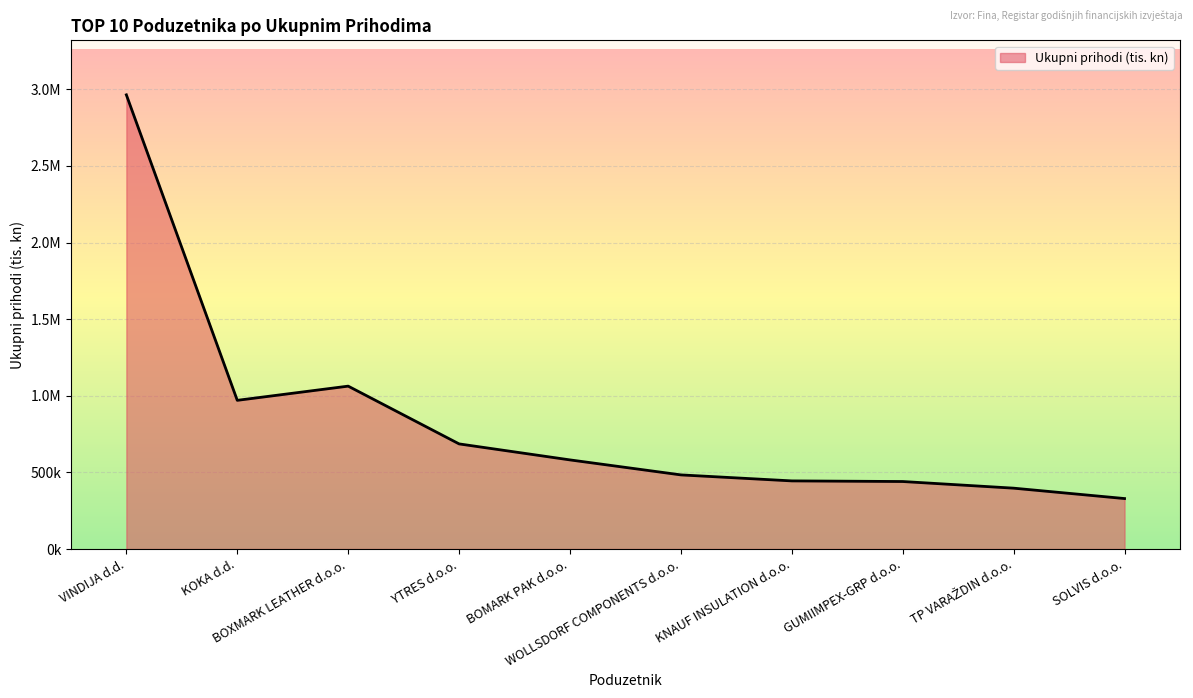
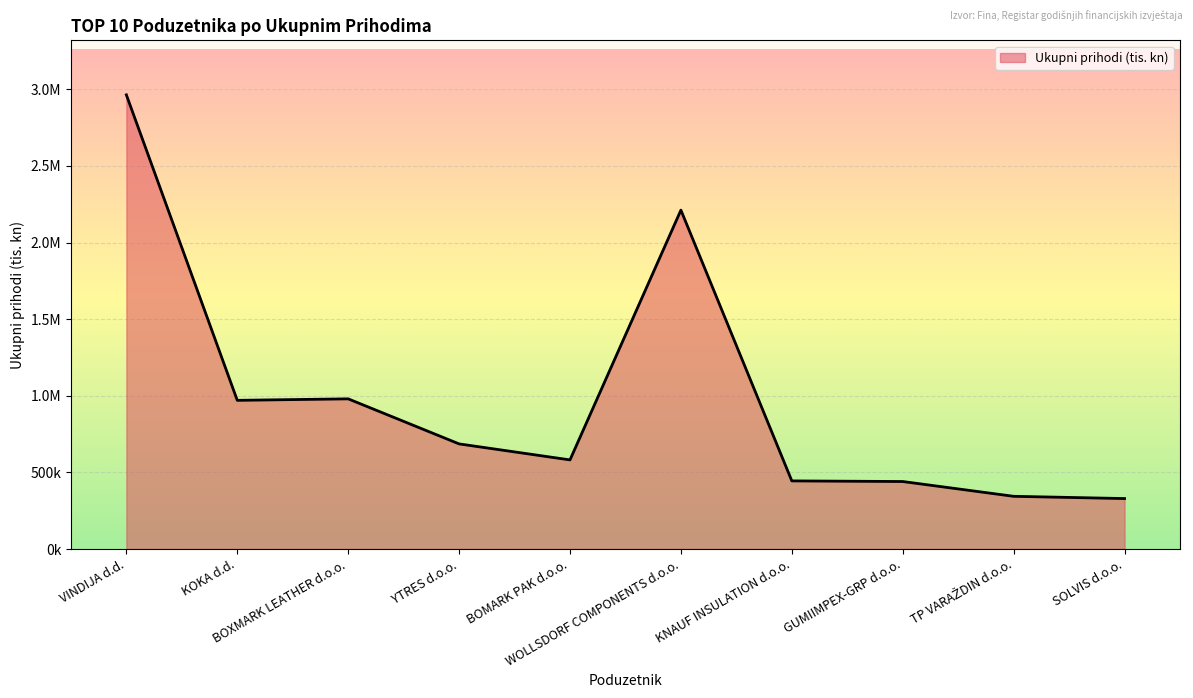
  {
    "VINDIJA d.d.": 2960000,
    "KOKA d.d.": 970000,
-   "BOXMARK LEATHER d.o.o.": 1060000,
+   "BOXMARK LEATHER d.o.o.": 980000,
    "YTRES d.o.o.": 690000,
    "BOMARK PAK d.o.o.": 580000,
-   "WOLLSDORF COMPONENTS d.o.o.": 480000,
+   "WOLLSDORF COMPONENTS d.o.o.": 2210000,
    "KNAUF INSULATION d.o.o.": 440000,
    "GUMIIMPEX-GRP d.o.o.": 440000,
-   "TP VARAŽDIN d.o.o.": 400000,
+   "TP VARAŽDIN d.o.o.": 340000,
    "SOLVIS d.o.o.": 330000
  }
